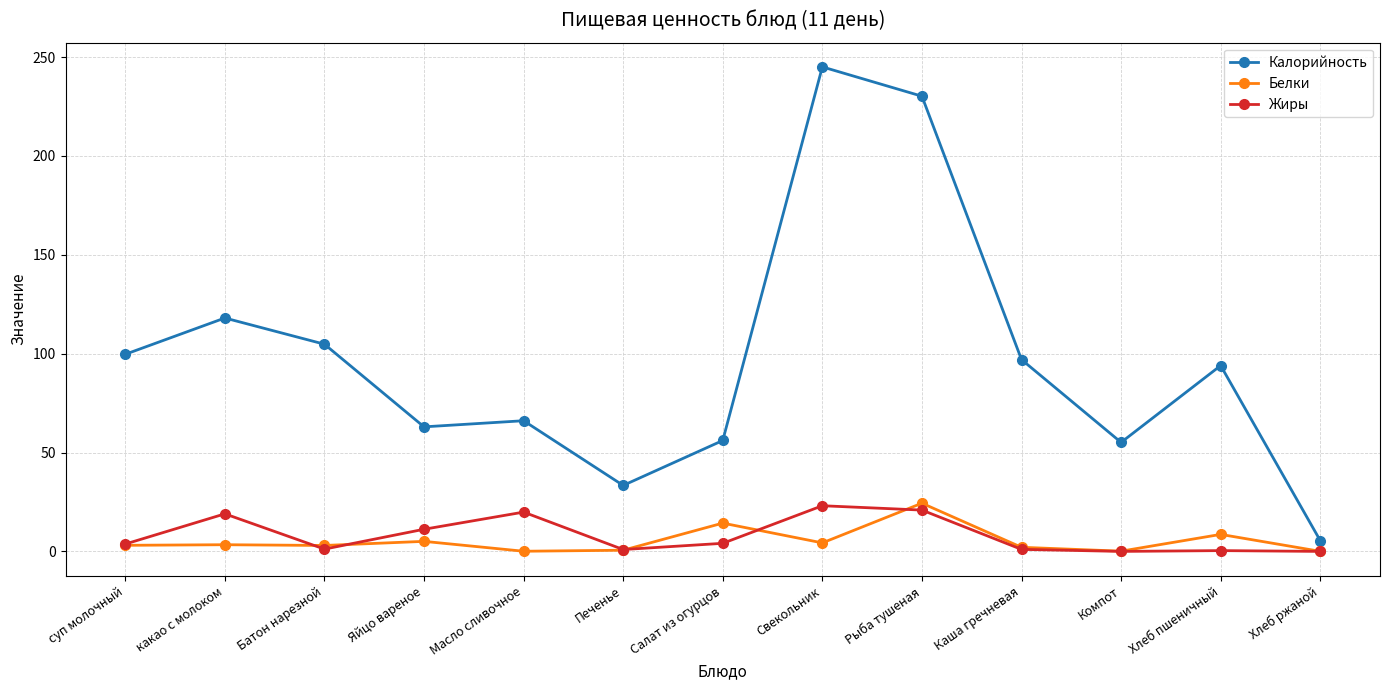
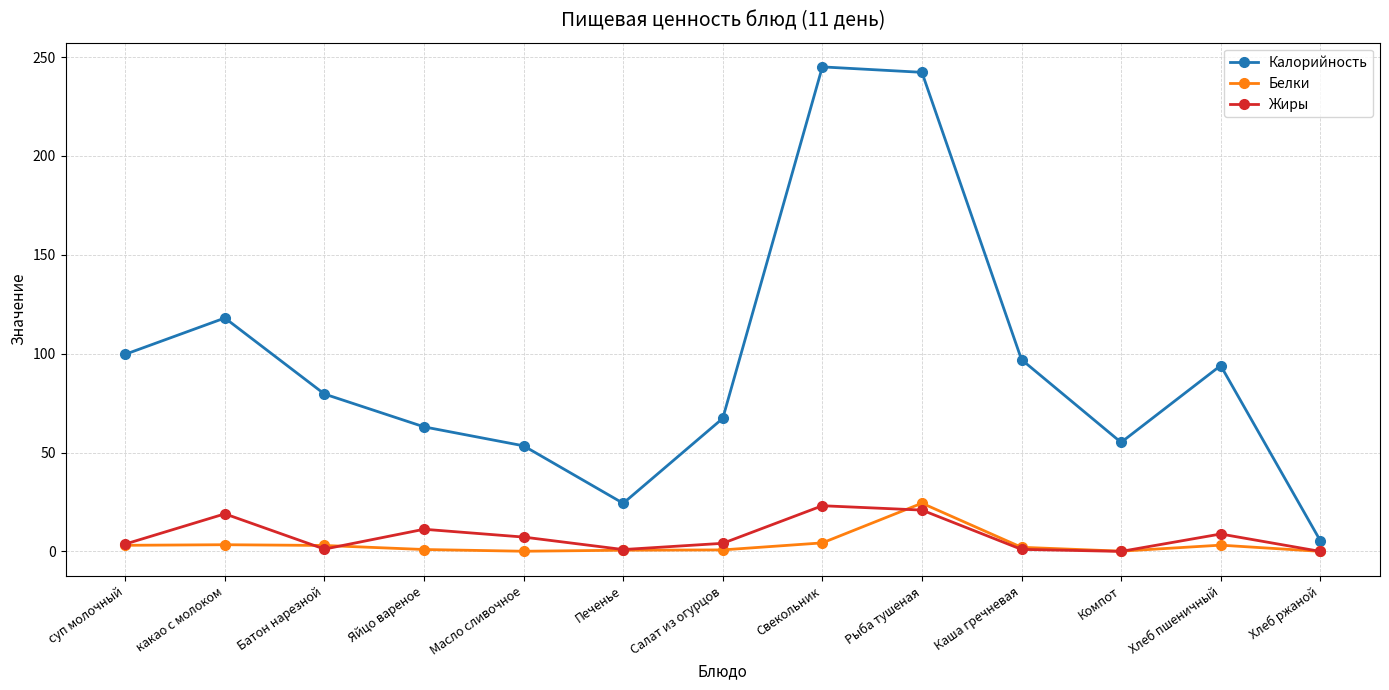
  {
    "Калорийность": {
      "суп молочный": 100,
      "какао с молоком": 118,
-     "Батон нарезной": 105,
+     "Батон нарезной": 80,
      "Яйцо вареное": 63,
-     "Масло сливочное": 66,
-     "Печенье": 33,
-     "Салат из огурцов": 56,
+     "Масло сливочное": 53,
+     "Печенье": 24,
+     "Салат из огурцов": 67,
      "Свекольник": 245,
-     "Рыба тушеная": 230,
+     "Рыба тушеная": 242,
      "Каша гречневая": 97,
      "Компот": 55,
      "Хлеб пшеничный": 94,
      "Хлеб ржаной": 5
    },
    "Белки": {
      "какао с молоком": 3,
      "Батон нарезной": 3,
-     "Яйцо вареное": 5,
+     "Яйцо вареное": 1,
      "Масло сливочное": 0,
-     "Салат из огурцов": 14,
+     "Салат из огурцов": 1,
      "Свекольник": 4,
      "Рыба тушеная": 24,
-     "Хлеб пшеничный": 9
+     "Хлеб пшеничный": 3
    },
    "Жиры": {
      "какао с молоком": 19,
      "Батон нарезной": 1,
      "Яйцо вареное": 11,
-     "Масло сливочное": 20,
+     "Масло сливочное": 7,
      "Салат из огурцов": 4,
      "Свекольник": 23,
      "Рыба тушеная": 21,
-     "Хлеб пшеничный": 0
+     "Хлеб пшеничный": 9
    }
  }
